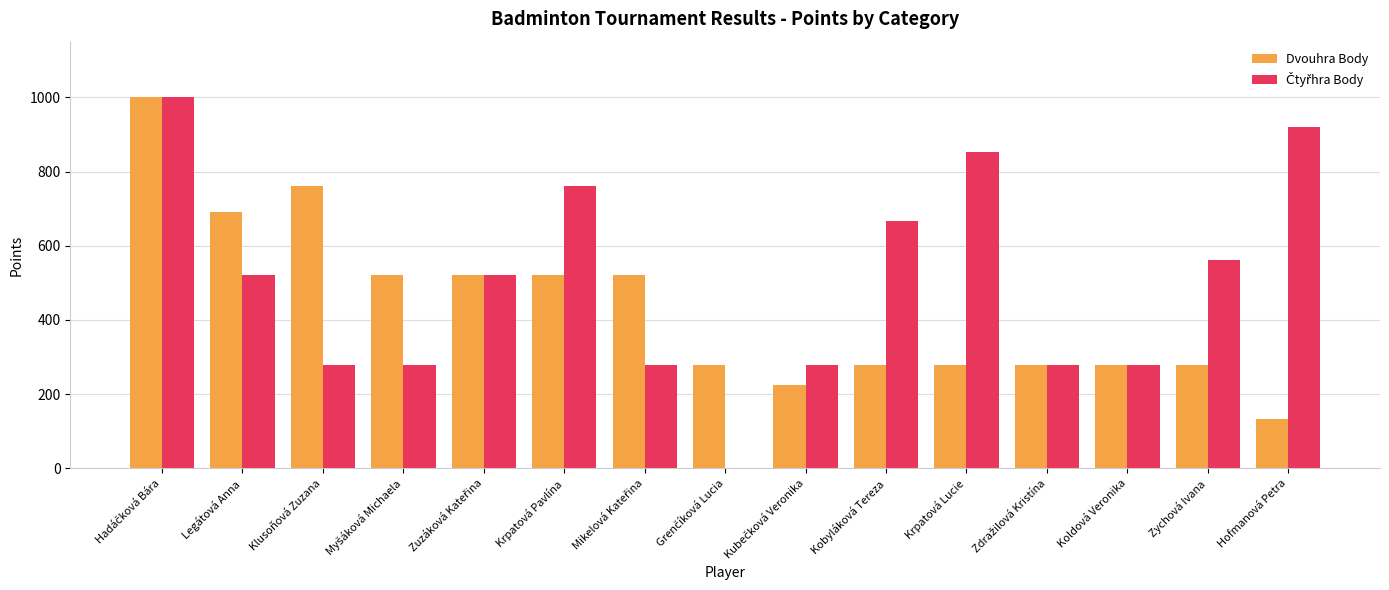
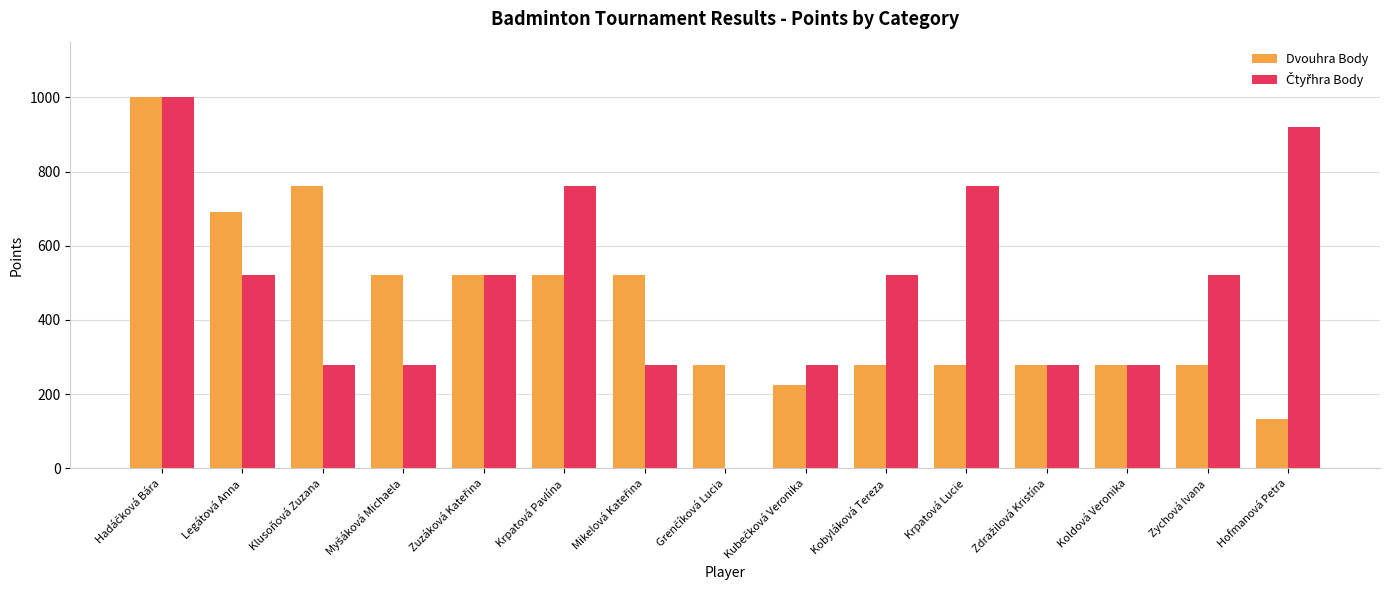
  {
    "Dvouhra Body": {
      "Hadáčková Bára": 1000,
      "Legátová Anna": 690,
      "Klusoňová Zuzana": 760,
      "Myšáková Michaela": 520,
      "Zuzáková Kateřina": 520,
      "Krpatová Pavlína": 520,
      "Mikelová Kateřina": 520,
      "Grenčíková Lucia": 280,
      "Kubečková Veronika": 230,
      "Kobyláková Tereza": 280,
      "Krpatová Lucie": 280,
      "Zdražilová Kristína": 280,
      "Koldová Veronika": 280,
      "Zychová Ivana": 280,
      "Hofmanová Petra": 130
    },
    "Čtyřhra Body": {
      "Hadáčková Bára": 1000,
      "Legátová Anna": 520,
      "Klusoňová Zuzana": 280,
      "Myšáková Michaela": 280,
      "Zuzáková Kateřina": 520,
      "Krpatová Pavlína": 760,
      "Mikelová Kateřina": 280,
      "Grenčíková Lucia": 0,
      "Kubečková Veronika": 280,
-     "Kobyláková Tereza": 670,
-     "Krpatová Lucie": 850,
+     "Kobyláková Tereza": 520,
+     "Krpatová Lucie": 760,
      "Zdražilová Kristína": 280,
      "Koldová Veronika": 280,
-     "Zychová Ivana": 560,
+     "Zychová Ivana": 520,
      "Hofmanová Petra": 920
    }
  }
